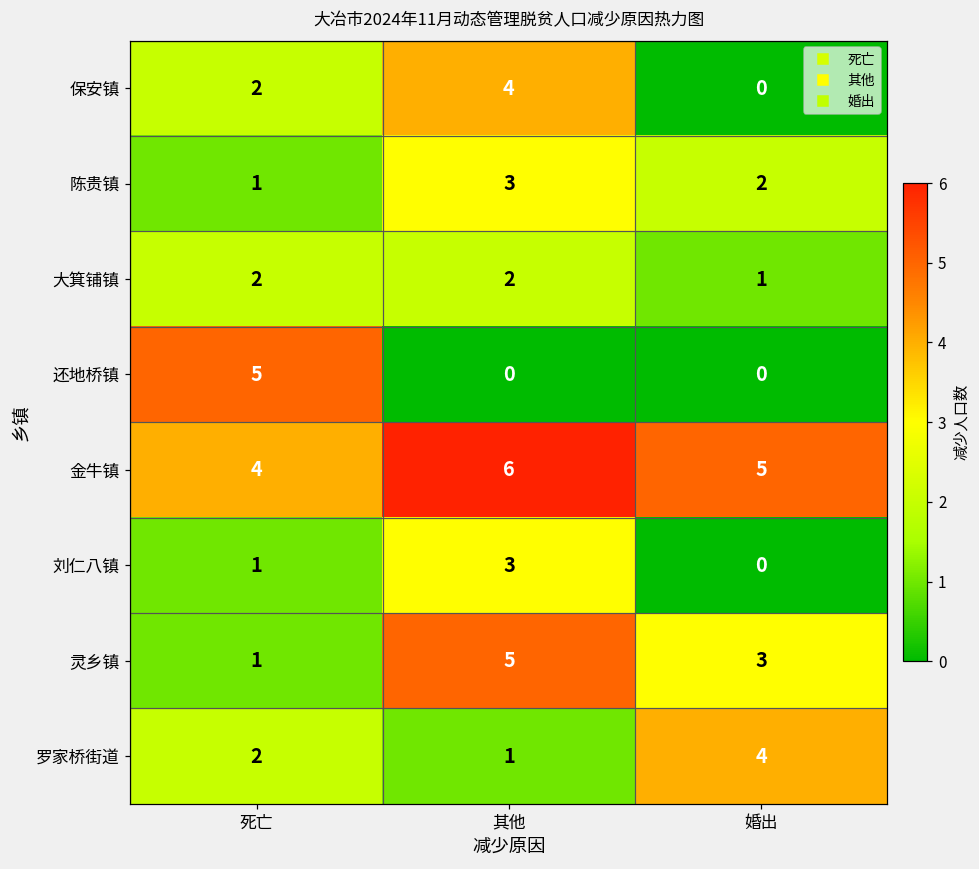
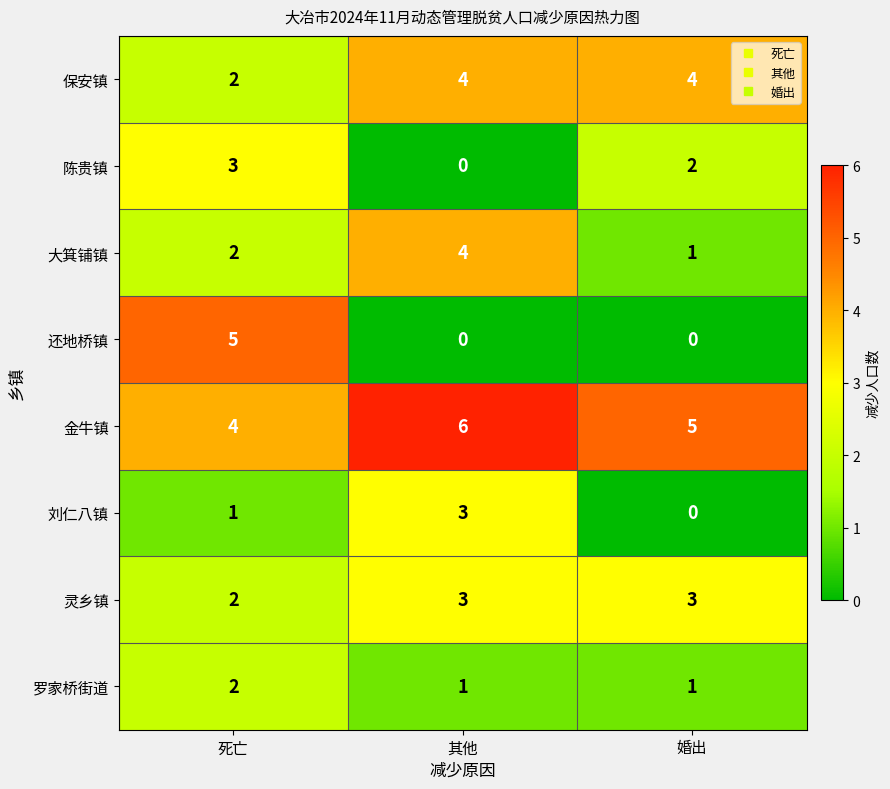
  {
    "保安镇": {
      "死亡": 2,
      "其他": 4,
-     "婚出": 0
+     "婚出": 4
    },
    "陈贵镇": {
-     "死亡": 1,
-     "其他": 3,
+     "死亡": 3,
+     "其他": 0,
      "婚出": 2
    },
    "大箕铺镇": {
      "死亡": 2,
-     "其他": 2,
+     "其他": 4,
      "婚出": 1
    },
    "还地桥镇": {
      "死亡": 5,
      "其他": 0,
      "婚出": 0
    },
    "金牛镇": {
      "死亡": 4,
      "其他": 6,
      "婚出": 5
    },
    "刘仁八镇": {
      "死亡": 1,
      "其他": 3,
      "婚出": 0
    },
    "灵乡镇": {
-     "死亡": 1,
-     "其他": 5,
+     "死亡": 2,
+     "其他": 3,
      "婚出": 3
    },
    "罗家桥街道": {
      "死亡": 2,
      "其他": 1,
-     "婚出": 4
+     "婚出": 1
    }
  }
